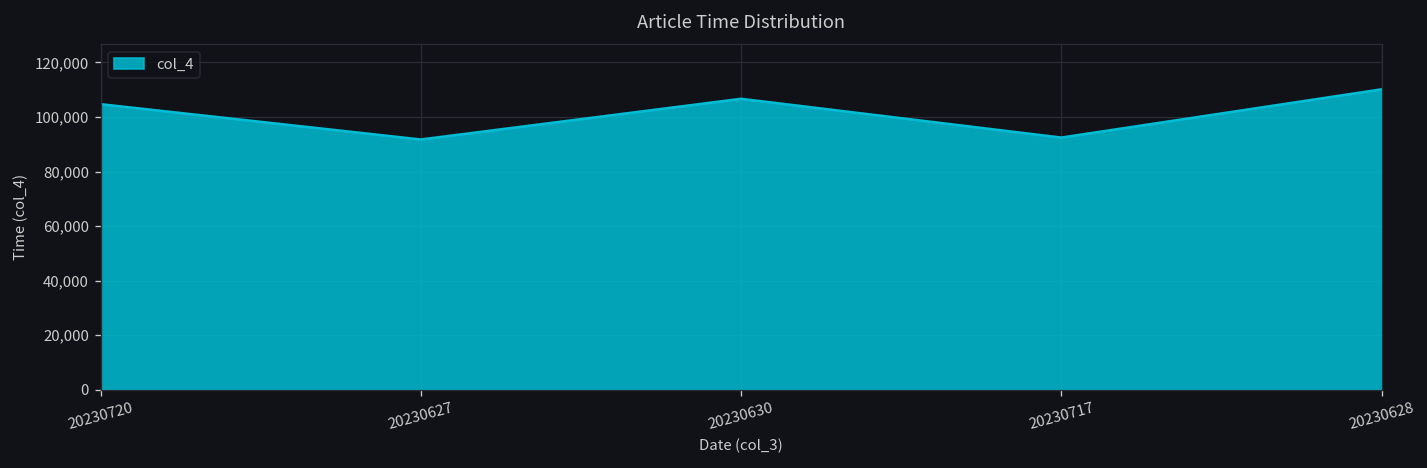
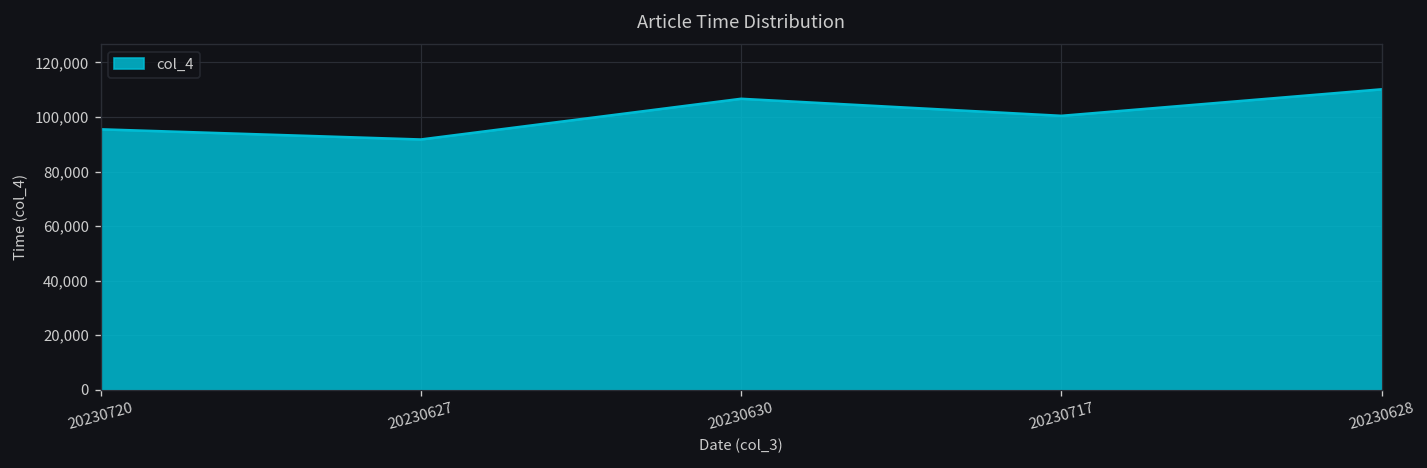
  {
-   "20230720": "105,000",
+   "20230720": "95,000",
    "20230627": "92,000",
    "20230630": "107,000",
-   "20230717": "92,000",
+   "20230717": "100,000",
    "20230628": "110,000"
  }
